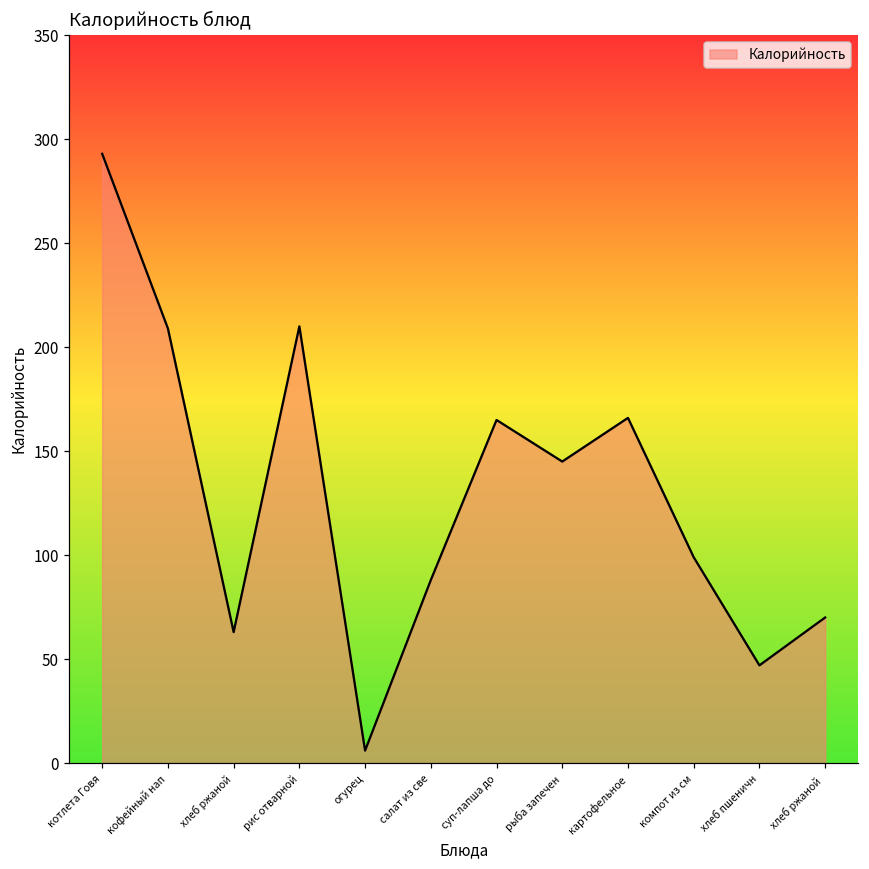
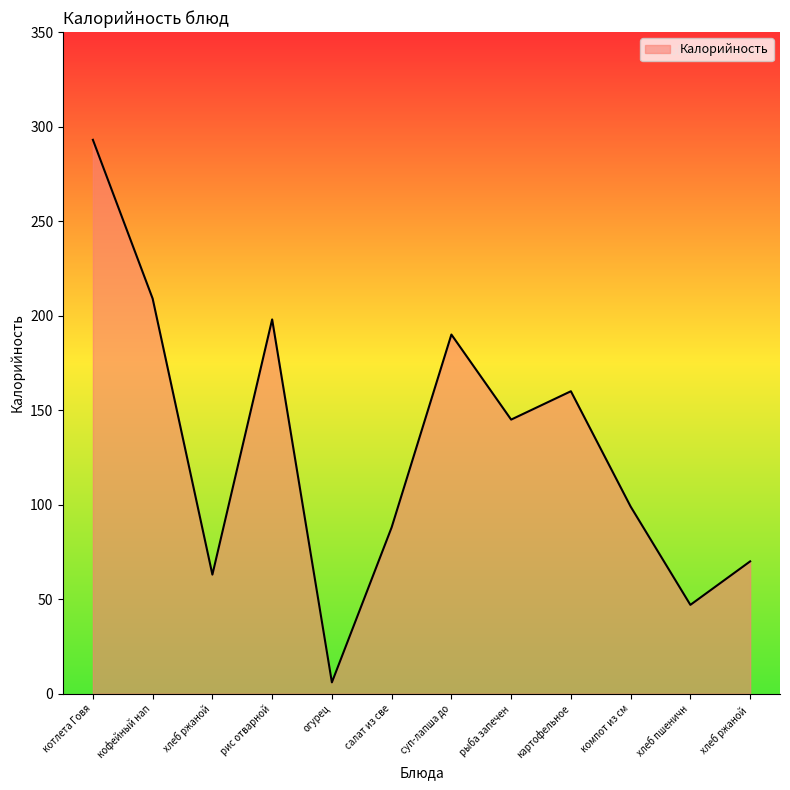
  {
    "котлета Говя": 293,
    "кофейный нап": 209,
-   "рис отварной": 210,
+   "рис отварной": 198,
    "огурец": 6,
    "салат из све": 88,
-   "суп-лапша до": 165,
+   "суп-лапша до": 190,
    "рыба запечен": 145,
-   "картофельное": 166,
+   "картофельное": 160,
    "компот из см": 99,
    "хлеб пшеничн": 47
  }
